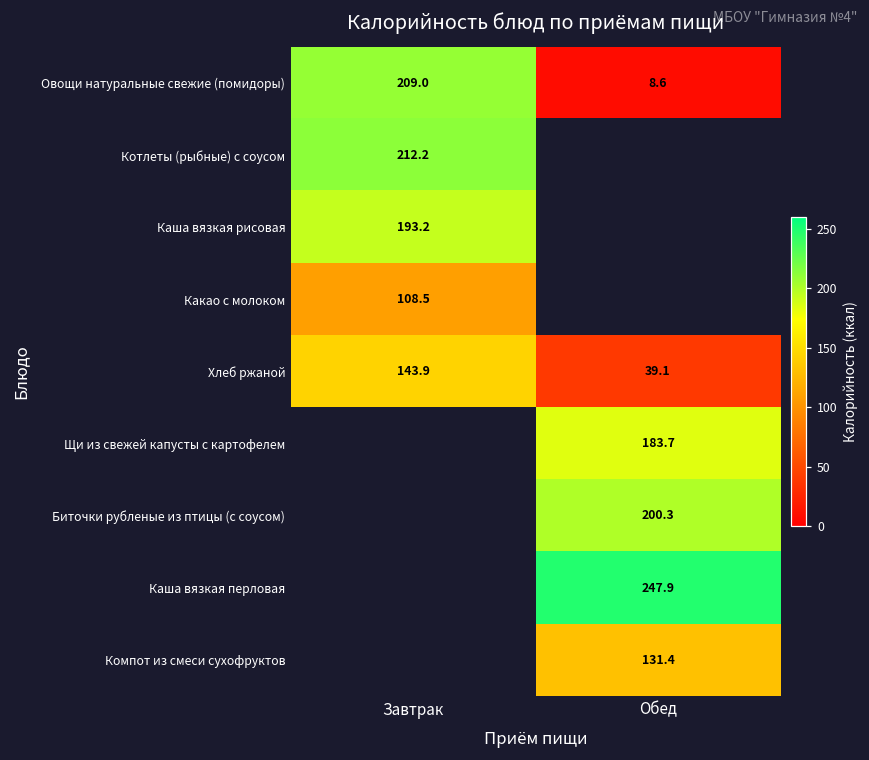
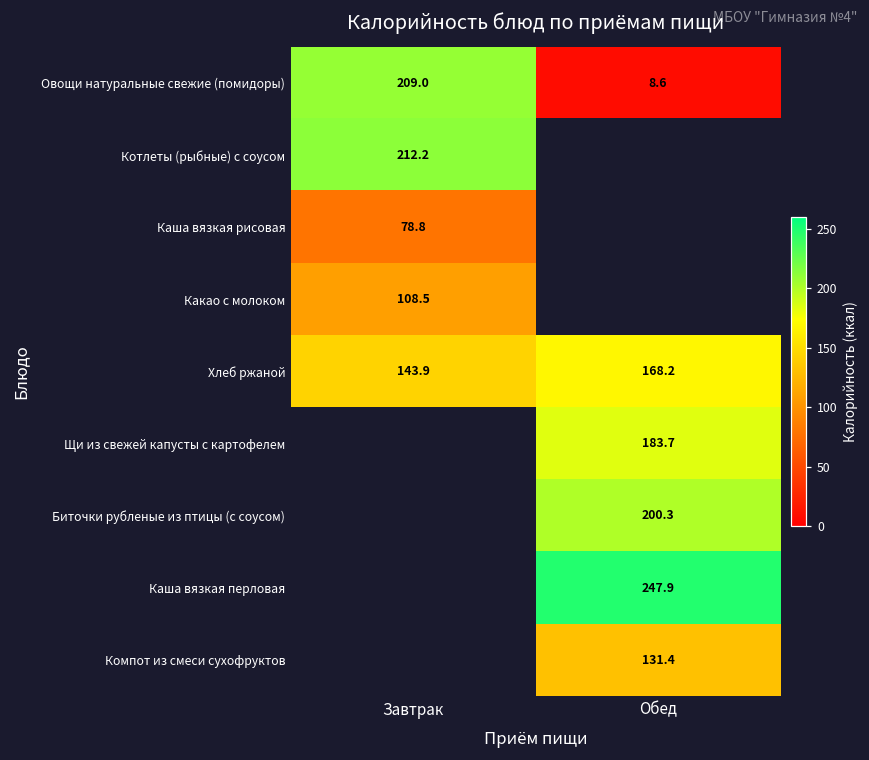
  {
    "Овощи натуральные свежие (помидоры)": {
      "Завтрак": 209.0,
      "Обед": 8.6
    },
    "Котлеты (рыбные) с соусом": {
      "Завтрак": 212.2
    },
    "Каша вязкая рисовая": {
-     "Завтрак": 193.2
+     "Завтрак": 78.8
    },
    "Какао с молоком": {
      "Завтрак": 108.5
    },
    "Хлеб ржаной": {
      "Завтрак": 143.9,
-     "Обед": 39.1
+     "Обед": 168.2
    },
    "Щи из свежей капусты с картофелем": {
      "Обед": 183.7
    },
    "Биточки рубленые из птицы (с соусом)": {
      "Обед": 200.3
    },
    "Каша вязкая перловая": {
      "Обед": 247.9
    },
    "Компот из смеси сухофруктов": {
      "Обед": 131.4
    }
  }
